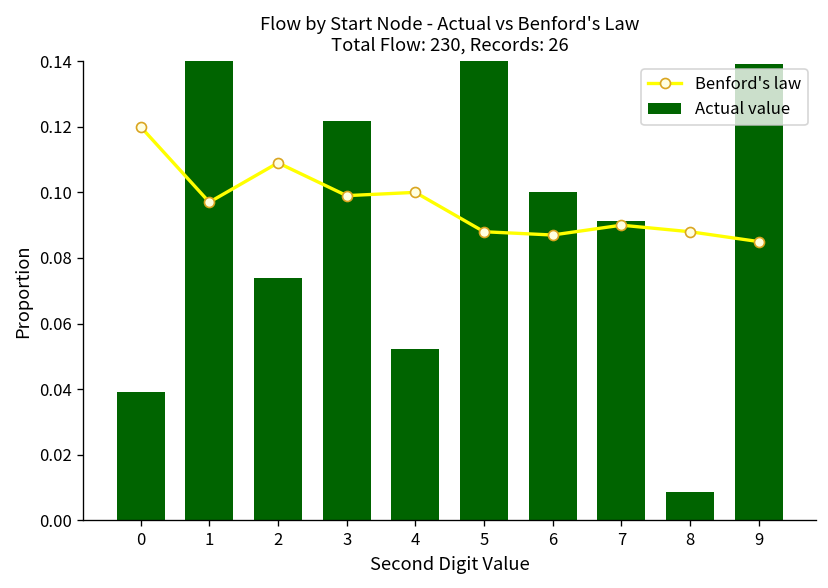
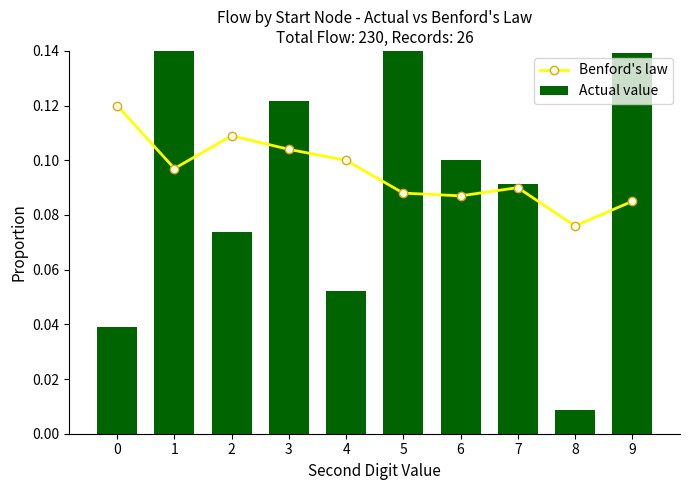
  {
    "Benford's law": {
      "0": 0.120,
      "1": 0.097,
      "2": 0.109,
-     "3": 0.099,
+     "3": 0.104,
      "4": 0.100,
      "5": 0.088,
      "6": 0.087,
      "7": 0.090,
-     "8": 0.088,
+     "8": 0.076,
      "9": 0.085
    },
    "Actual value": {
      "0": 0.039,
      "2": 0.074,
      "3": 0.122,
      "4": 0.052,
      "6": 0.100,
      "7": 0.091,
      "8": 0.009,
      "9": 0.139
    }
  }
